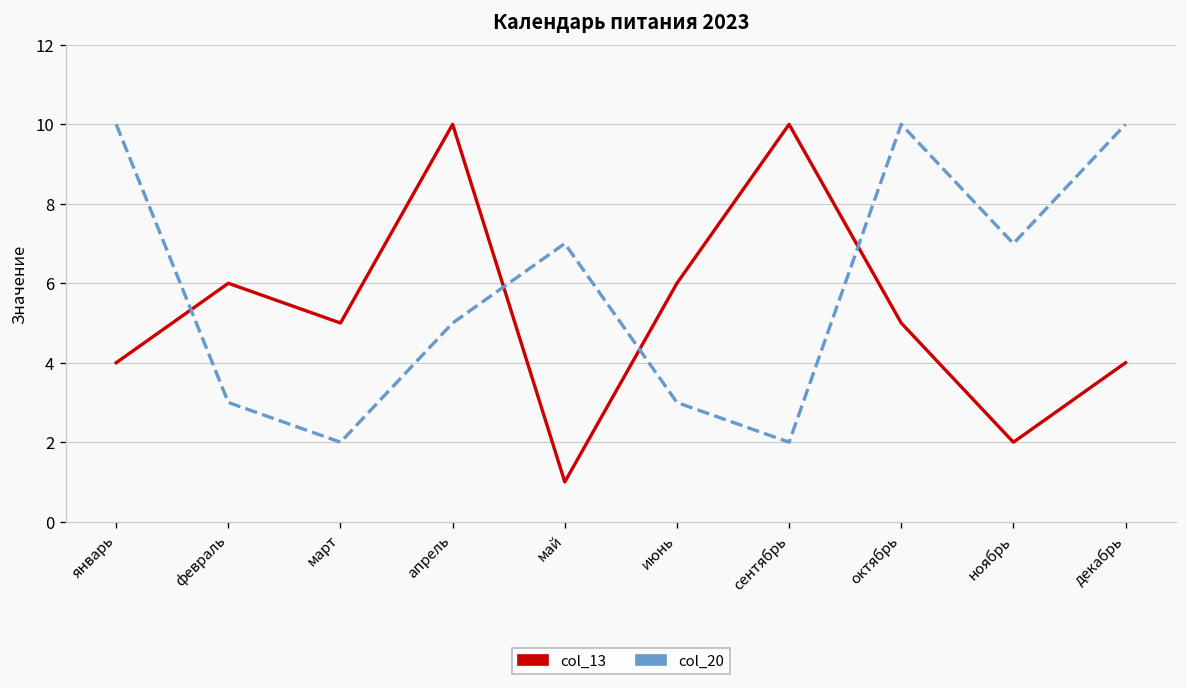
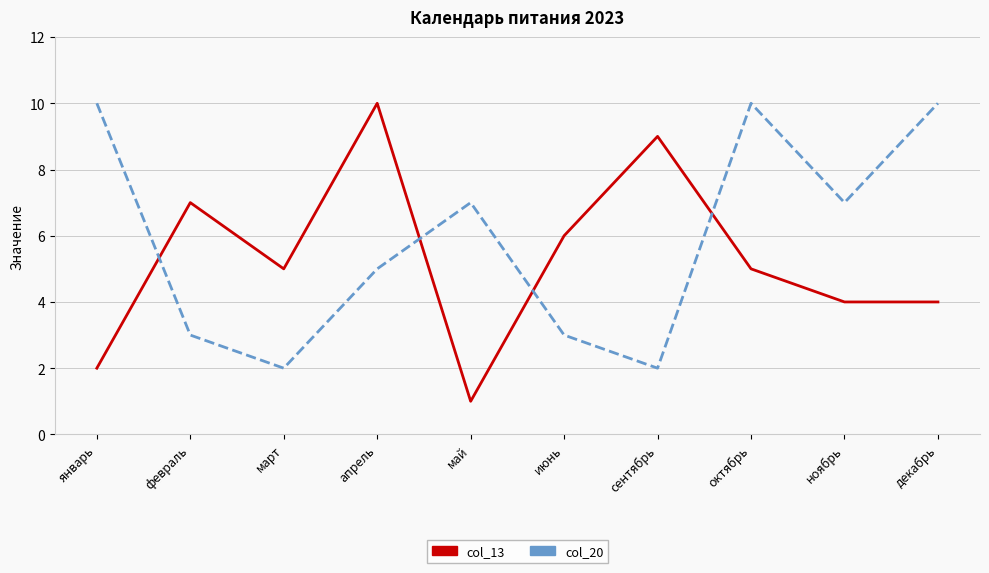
  {
    "col_13": {
-     "январь": 4,
-     "февраль": 6,
+     "январь": 2,
+     "февраль": 7,
      "март": 5,
      "апрель": 10,
      "май": 1,
      "июнь": 6,
-     "сентябрь": 10,
+     "сентябрь": 9,
      "октябрь": 5,
-     "ноябрь": 2,
+     "ноябрь": 4,
      "декабрь": 4
    },
    "col_20": {
      "январь": 10,
      "февраль": 3,
      "март": 2,
      "апрель": 5,
      "май": 7,
      "июнь": 3,
      "сентябрь": 2,
      "октябрь": 10,
      "ноябрь": 7,
      "декабрь": 10
    }
  }
